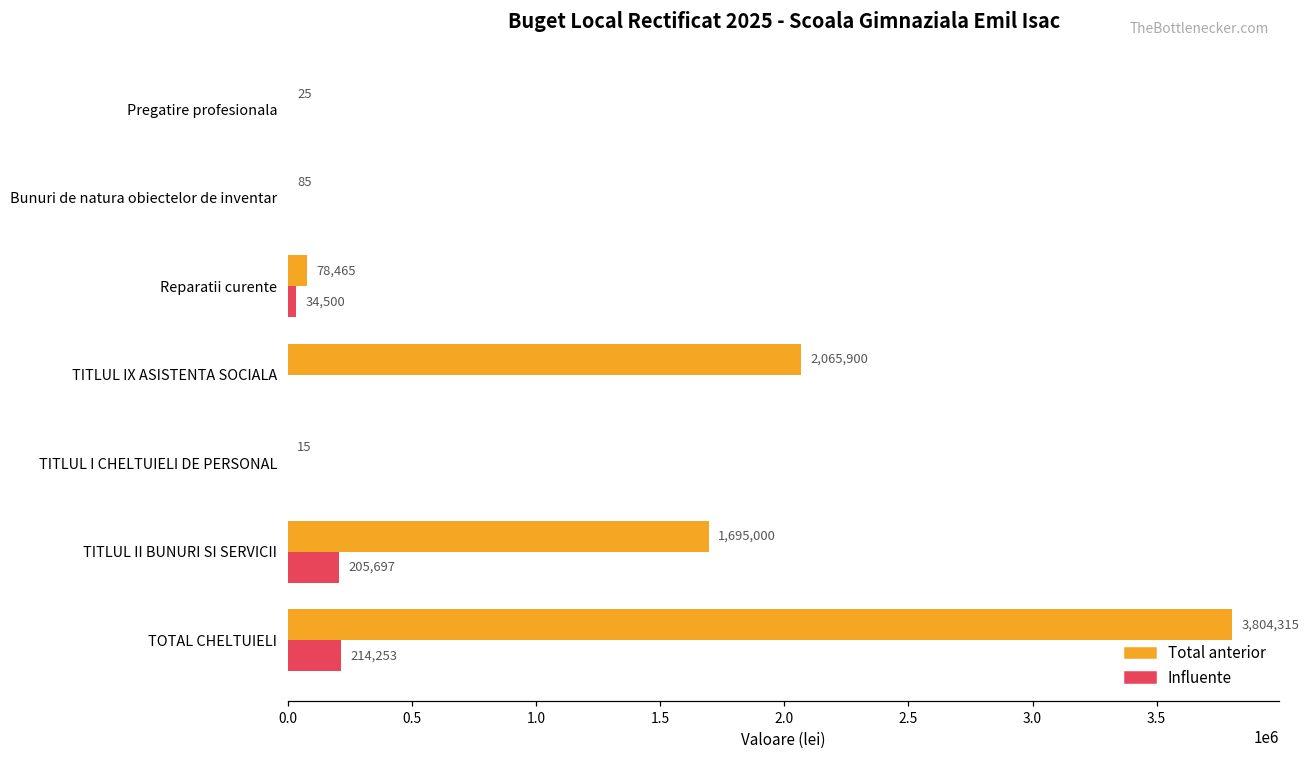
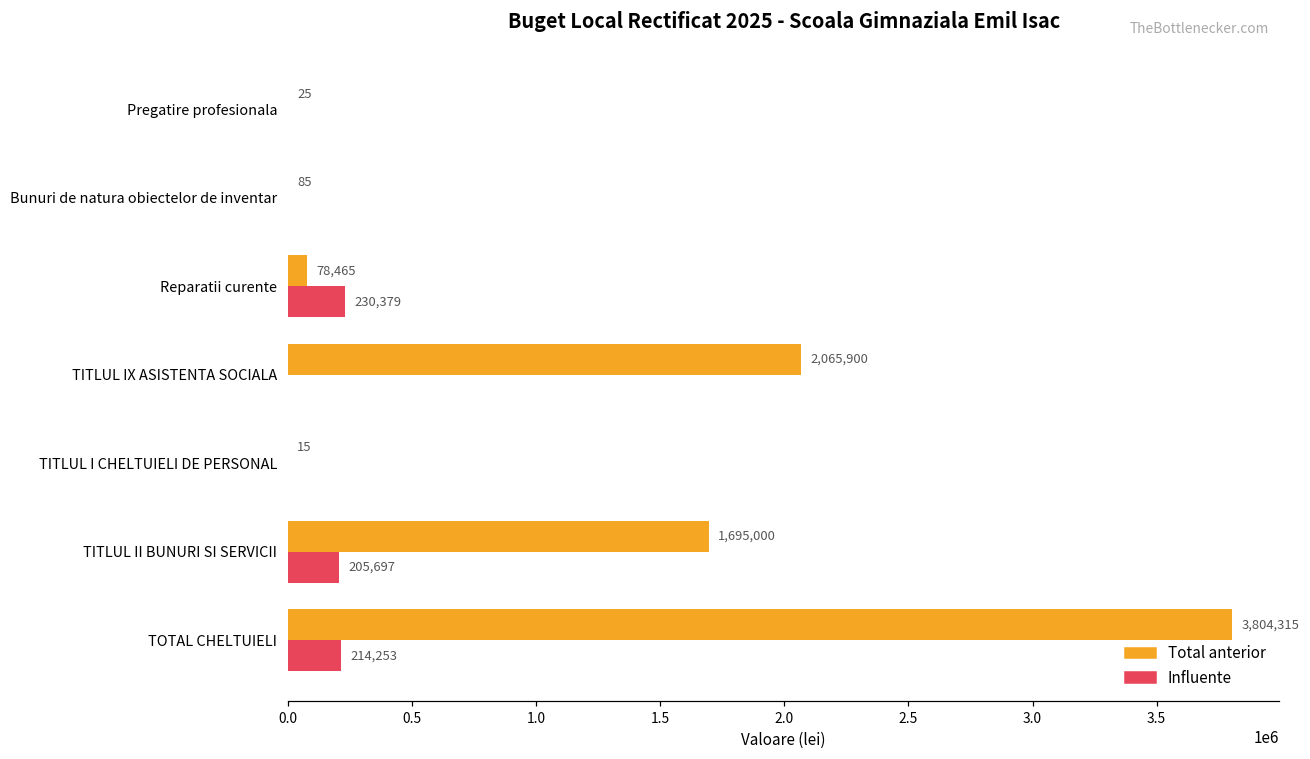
  {
    "Total anterior": {
      "Pregatire profesionala": "25",
      "Bunuri de natura obiectelor de inventar": "85",
      "Reparatii curente": "78,465",
      "TITLUL IX ASISTENTA SOCIALA": "2,065,900",
      "TITLUL I CHELTUIELI DE PERSONAL": "15",
      "TITLUL II BUNURI SI SERVICII": "1,695,000",
      "TOTAL CHELTUIELI": "3,804,315"
    },
    "Influente": {
-     "Reparatii curente": "34,500",
+     "Reparatii curente": "230,379",
      "TITLUL II BUNURI SI SERVICII": "205,697",
      "TOTAL CHELTUIELI": "214,253"
    }
  }
